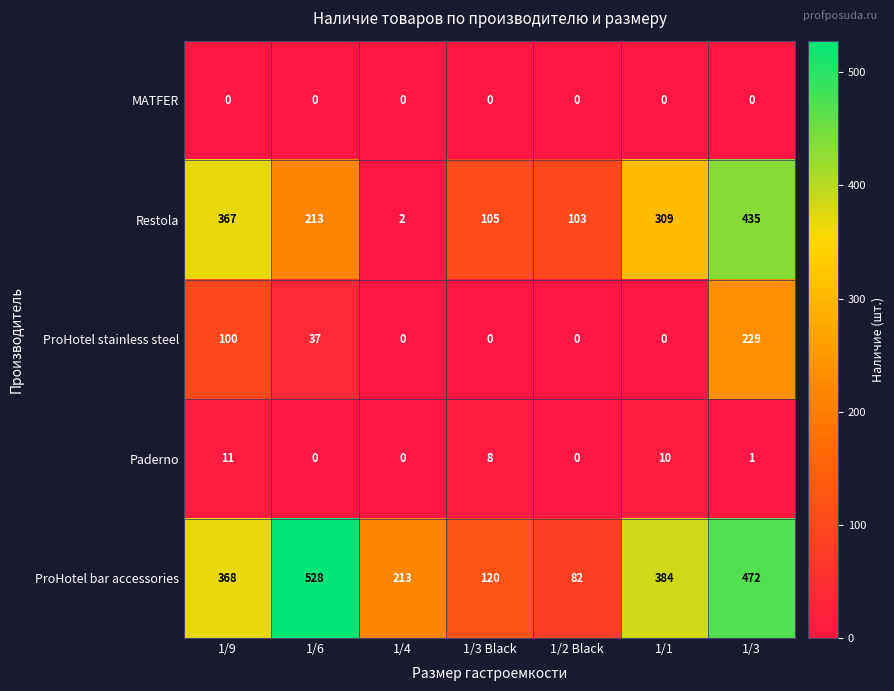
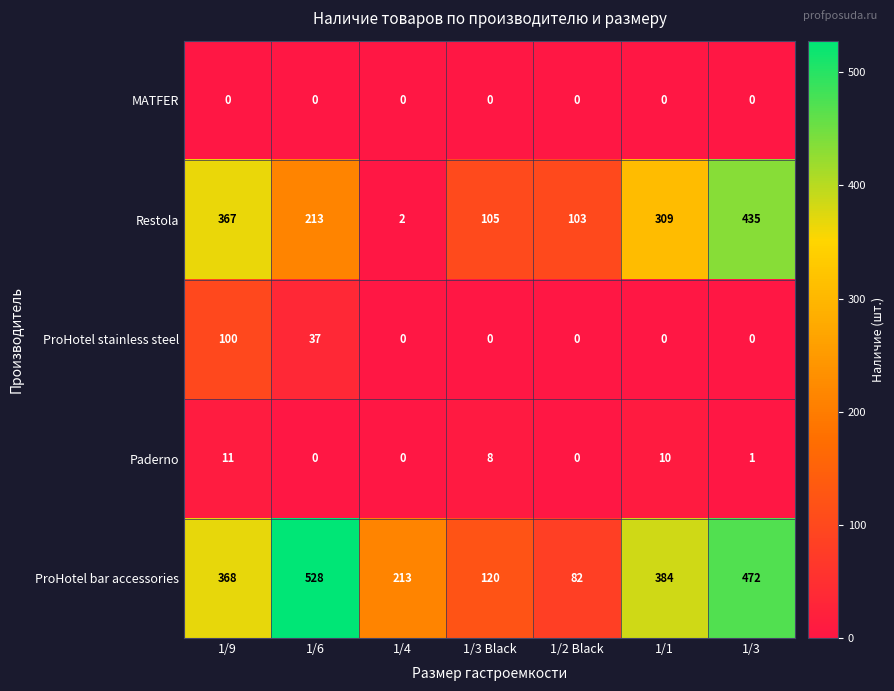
  {
    "MATFER": {
      "1/9": 0,
      "1/6": 0,
      "1/4": 0,
      "1/3 Black": 0,
      "1/2 Black": 0,
      "1/1": 0,
      "1/3": 0
    },
    "Restola": {
      "1/9": 367,
      "1/6": 213,
      "1/4": 2,
      "1/3 Black": 105,
      "1/2 Black": 103,
      "1/1": 309,
      "1/3": 435
    },
    "ProHotel stainless steel": {
      "1/9": 100,
      "1/6": 37,
      "1/4": 0,
      "1/3 Black": 0,
      "1/2 Black": 0,
      "1/1": 0,
-     "1/3": 229
+     "1/3": 0
    },
    "Paderno": {
      "1/9": 11,
      "1/6": 0,
      "1/4": 0,
      "1/3 Black": 8,
      "1/2 Black": 0,
      "1/1": 10,
      "1/3": 1
    },
    "ProHotel bar accessories": {
      "1/9": 368,
      "1/6": 528,
      "1/4": 213,
      "1/3 Black": 120,
      "1/2 Black": 82,
      "1/1": 384,
      "1/3": 472
    }
  }
